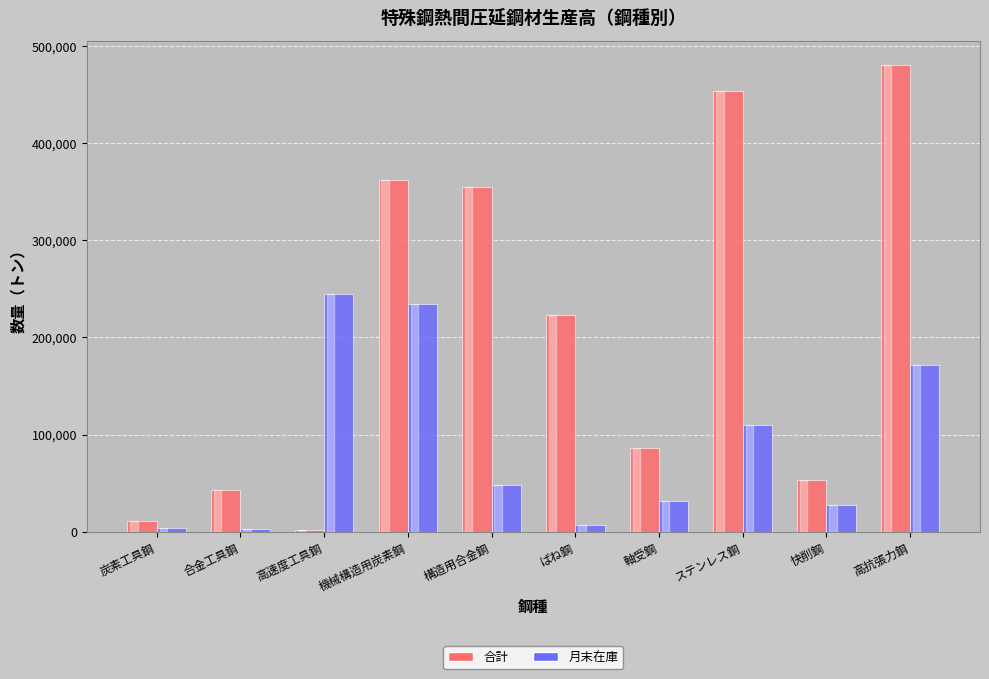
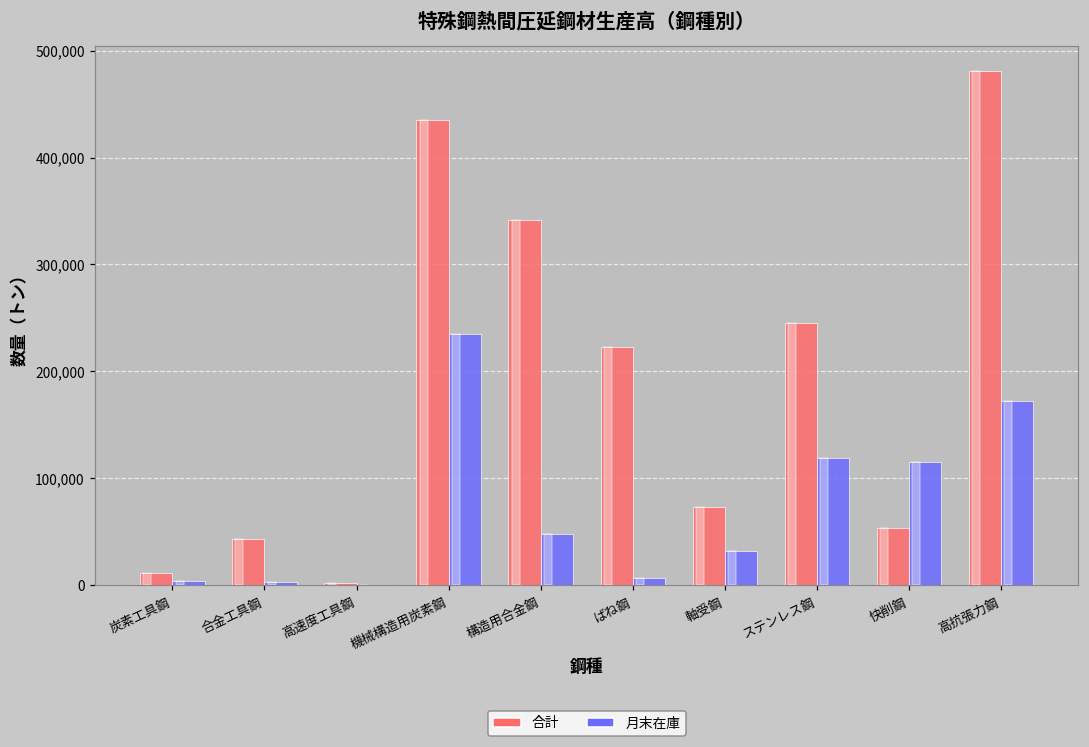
  {
    "合計": {
      "炭素工具鋼": "10,000",
      "合金工具鋼": "40,000",
-     "機械構造用炭素鋼": "360,000",
-     "構造用合金鋼": "350,000",
+     "機械構造用炭素鋼": "430,000",
+     "構造用合金鋼": "340,000",
      "ばね鋼": "220,000",
-     "軸受鋼": "90,000",
-     "ステンレス鋼": "450,000",
+     "軸受鋼": "70,000",
+     "ステンレス鋼": "250,000",
      "快削鋼": "50,000",
      "高抗張力鋼": "480,000"
    },
    "月末在庫": {
      "炭素工具鋼": "0",
      "合金工具鋼": "0",
-     "高速度工具鋼": "240,000",
+     "高速度工具鋼": "0",
      "機械構造用炭素鋼": "230,000",
      "構造用合金鋼": "50,000",
      "ばね鋼": "10,000",
      "軸受鋼": "30,000",
-     "ステンレス鋼": "110,000",
-     "快削鋼": "30,000",
+     "ステンレス鋼": "120,000",
+     "快削鋼": "110,000",
      "高抗張力鋼": "170,000"
    }
  }
